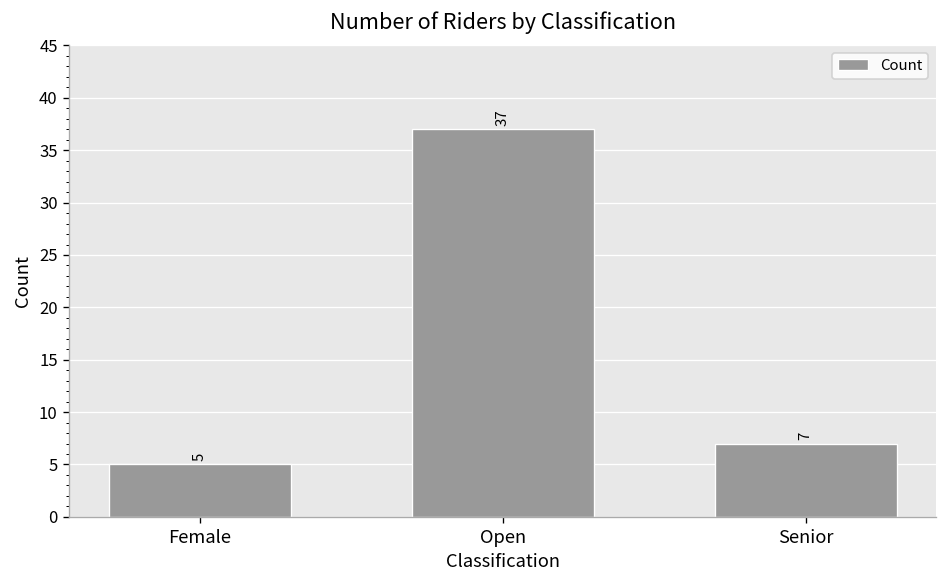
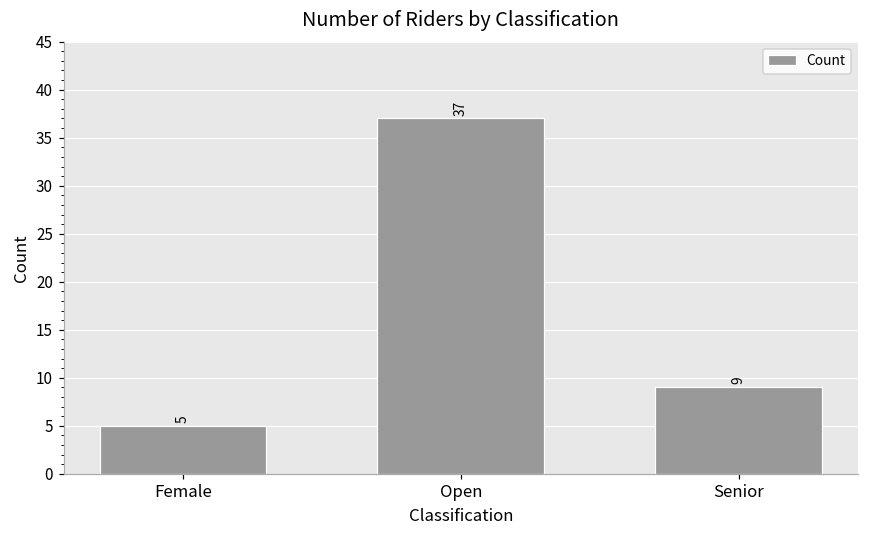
  {
    "Female": 5,
    "Open": 37,
-   "Senior": 7
+   "Senior": 9
  }
